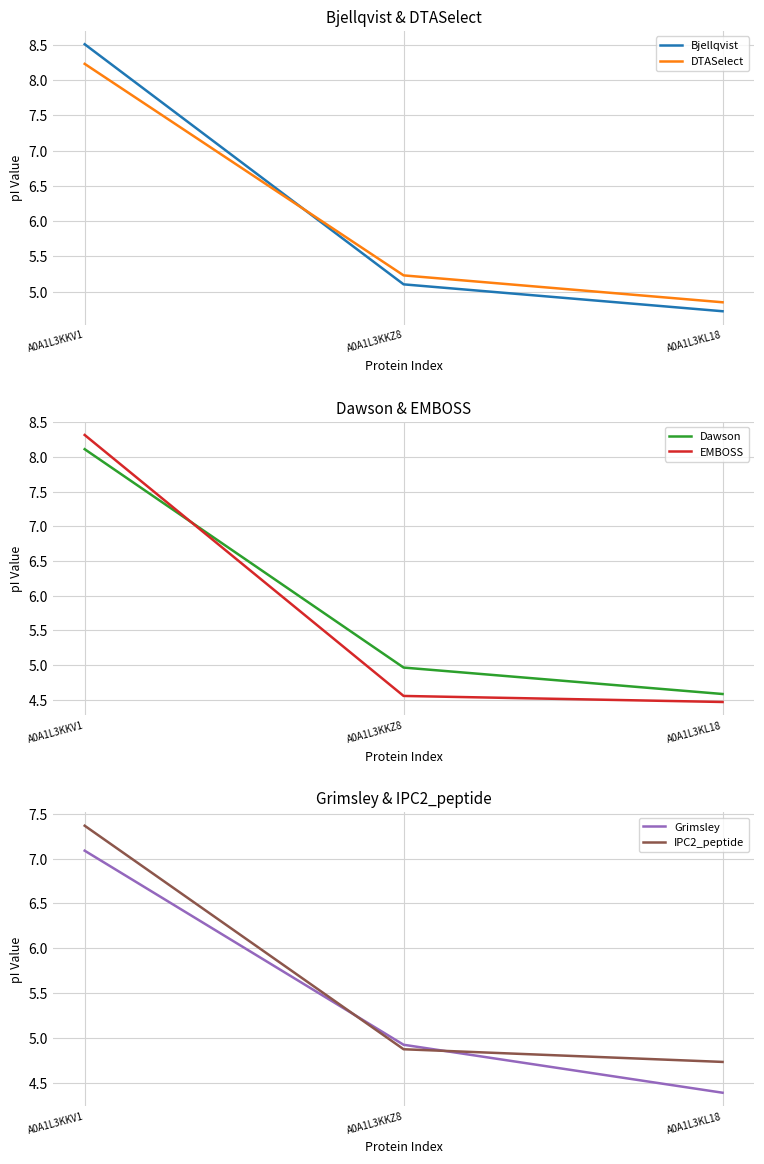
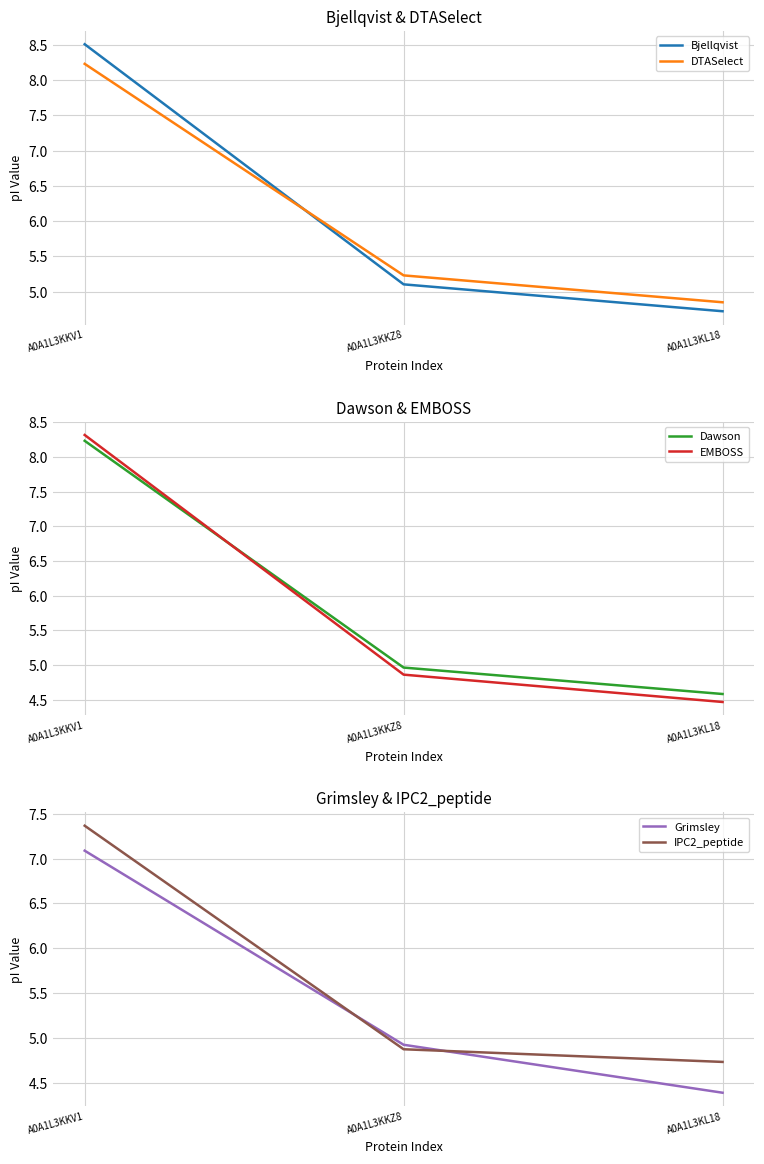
  {
    "Bjellqvist & DTASelect": {
      "Bjellqvist": {
        "A0A1L3KKV1": 8.5,
        "A0A1L3KKZ8": 5.1,
        "A0A1L3KL18": 4.7
      },
      "DTASelect": {
        "A0A1L3KKV1": 8.2,
        "A0A1L3KKZ8": 5.2,
        "A0A1L3KL18": 4.9
      }
    },
    "Dawson & EMBOSS": {
      "Dawson": {
-       "A0A1L3KKV1": 8.1,
+       "A0A1L3KKV1": 8.2,
        "A0A1L3KKZ8": 5.0,
        "A0A1L3KL18": 4.6
      },
      "EMBOSS": {
        "A0A1L3KKV1": 8.3,
-       "A0A1L3KKZ8": 4.6,
+       "A0A1L3KKZ8": 4.9,
        "A0A1L3KL18": 4.5
      }
    },
    "Grimsley & IPC2_peptide": {
      "Grimsley": {
        "A0A1L3KKV1": 7.1,
        "A0A1L3KKZ8": 4.9,
        "A0A1L3KL18": 4.4
      },
      "IPC2_peptide": {
        "A0A1L3KKV1": 7.4,
        "A0A1L3KKZ8": 4.9,
        "A0A1L3KL18": 4.7
      }
    }
  }
